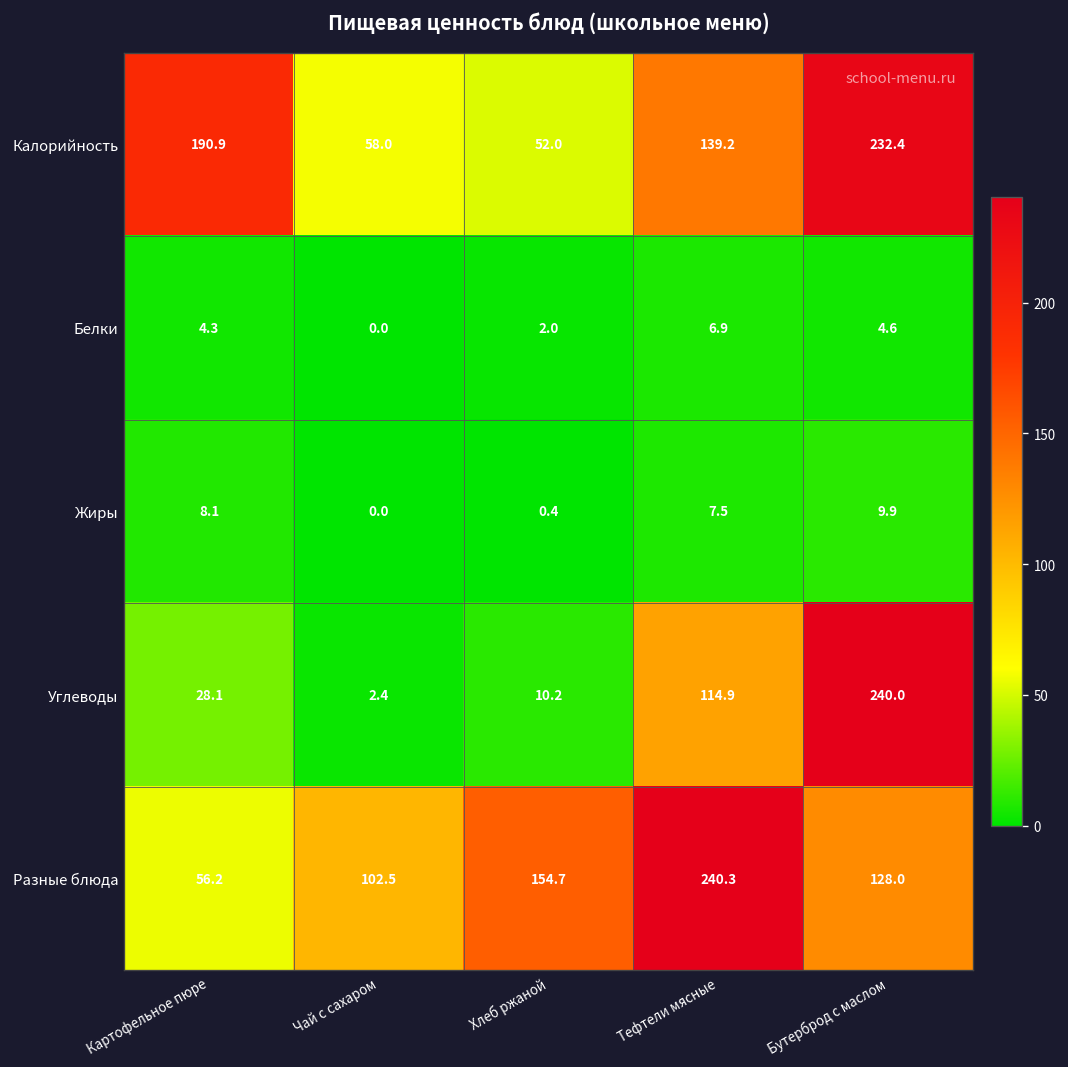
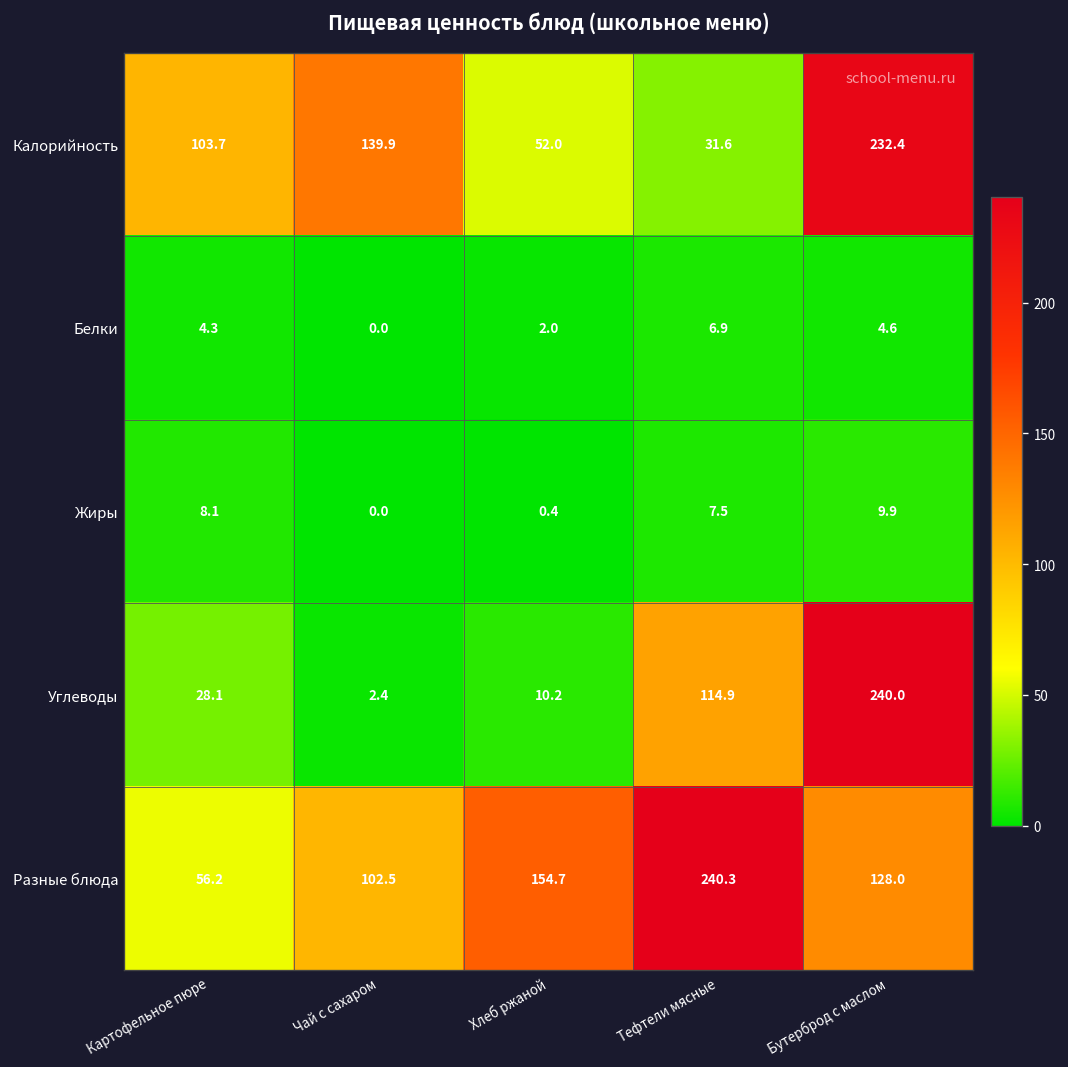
  {
    "Калорийность": {
-     "Картофельное пюре": 190.9,
-     "Чай с сахаром": 58.0,
+     "Картофельное пюре": 103.7,
+     "Чай с сахаром": 139.9,
      "Хлеб ржаной": 52.0,
-     "Тефтели мясные": 139.2
+     "Тефтели мясные": 31.6
    },
    "Белки": {
      "Картофельное пюре": 4.3,
      "Чай с сахаром": 0.0,
      "Хлеб ржаной": 2.0,
      "Тефтели мясные": 6.9,
      "Бутерброд с маслом": 4.6
    },
    "Жиры": {
      "Картофельное пюре": 8.1,
      "Чай с сахаром": 0.0,
      "Хлеб ржаной": 0.4,
      "Тефтели мясные": 7.5,
      "Бутерброд с маслом": 9.9
    },
    "Углеводы": {
      "Картофельное пюре": 28.1,
      "Чай с сахаром": 2.4,
      "Хлеб ржаной": 10.2,
      "Тефтели мясные": 114.9,
      "Бутерброд с маслом": 240.0
    },
    "Разные блюда": {
      "Картофельное пюре": 56.2,
      "Чай с сахаром": 102.5,
      "Хлеб ржаной": 154.7,
      "Тефтели мясные": 240.3,
      "Бутерброд с маслом": 128.0
    }
  }
